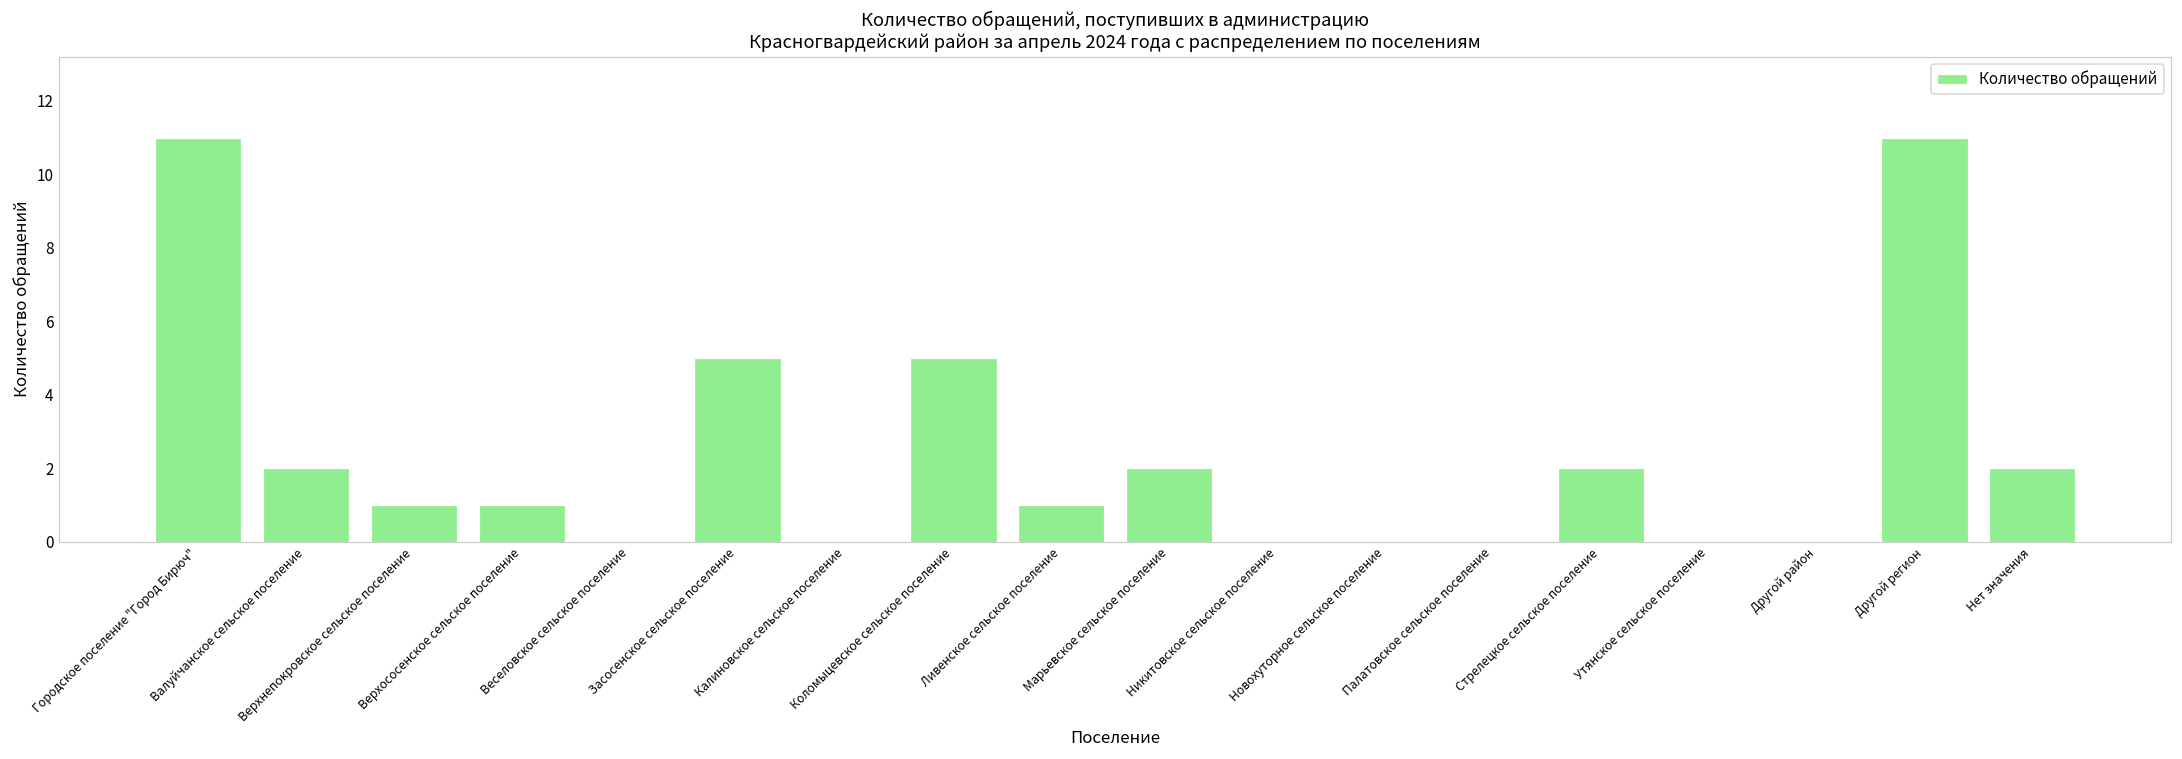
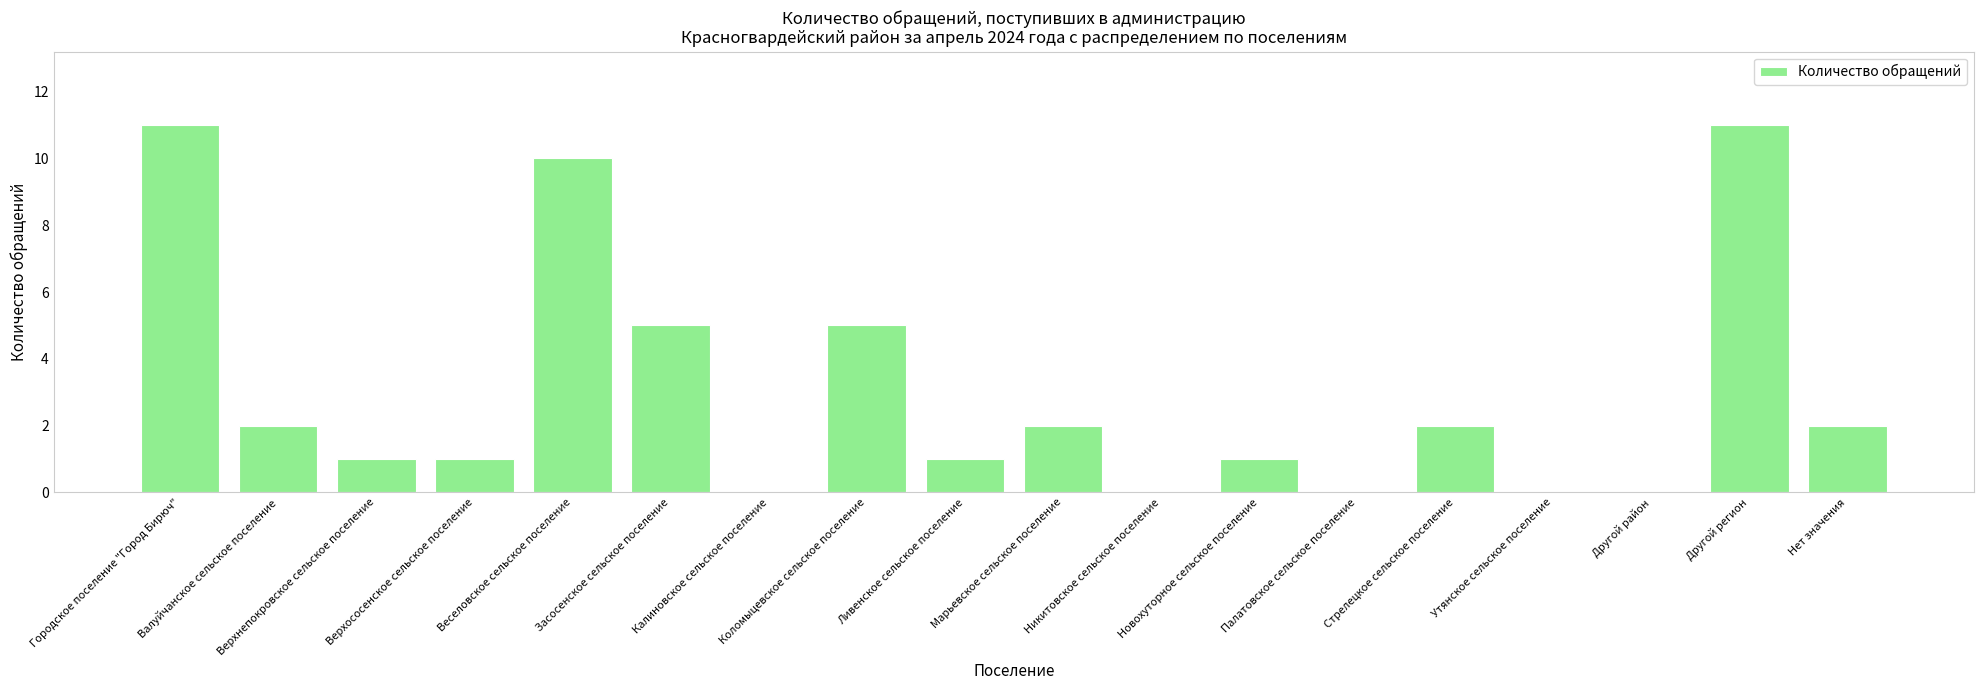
  {
    "Городское поселение \"Город Бирюч\"": 11,
    "Валуйчанское сельское поселение": 2,
    "Верхнепокровское сельское поселение": 1,
    "Верхососенское сельское поселение": 1,
-   "Веселовское сельское поселение": 0,
+   "Веселовское сельское поселение": 10,
    "Засосенское сельское поселение": 5,
    "Калиновское сельское поселение": 0,
    "Коломыцевское сельское поселение": 5,
    "Ливенское сельское поселение": 1,
    "Марьевское сельское поселение": 2,
    "Никитовское сельское поселение": 0,
-   "Новохуторное сельское поселение": 0,
+   "Новохуторное сельское поселение": 1,
    "Палатовское сельское поселение": 0,
    "Стрелецкое сельское поселение": 2,
    "Утянское сельское поселение": 0,
    "Другой район": 0,
    "Другой регион": 11,
    "Нет значения": 2
  }
